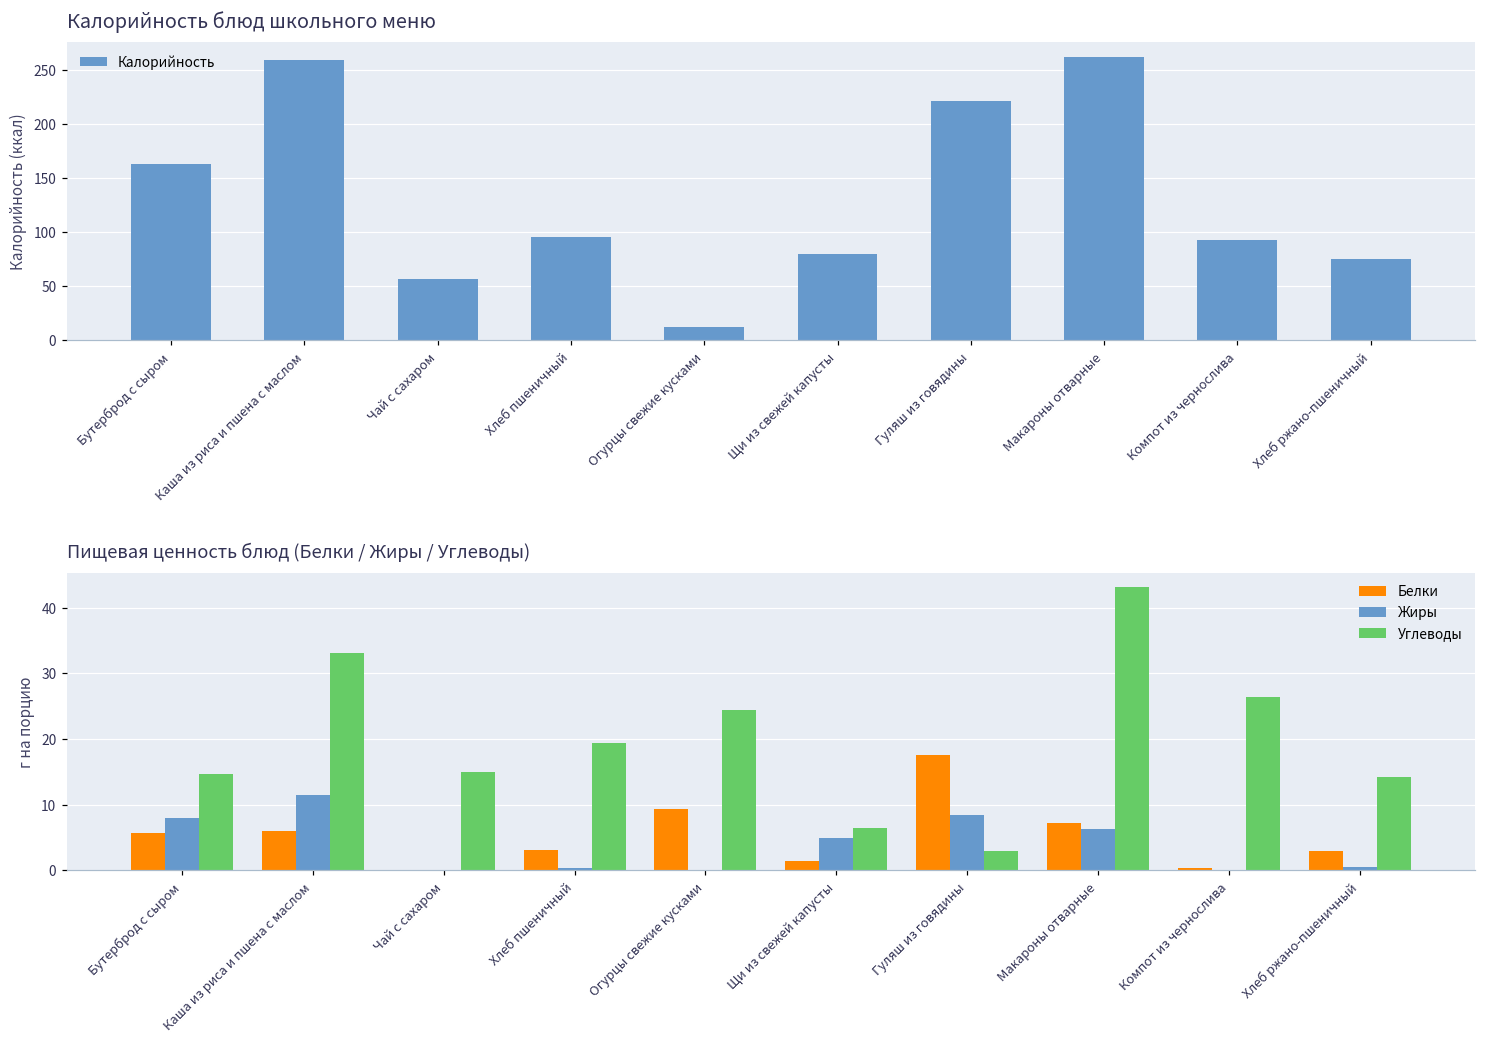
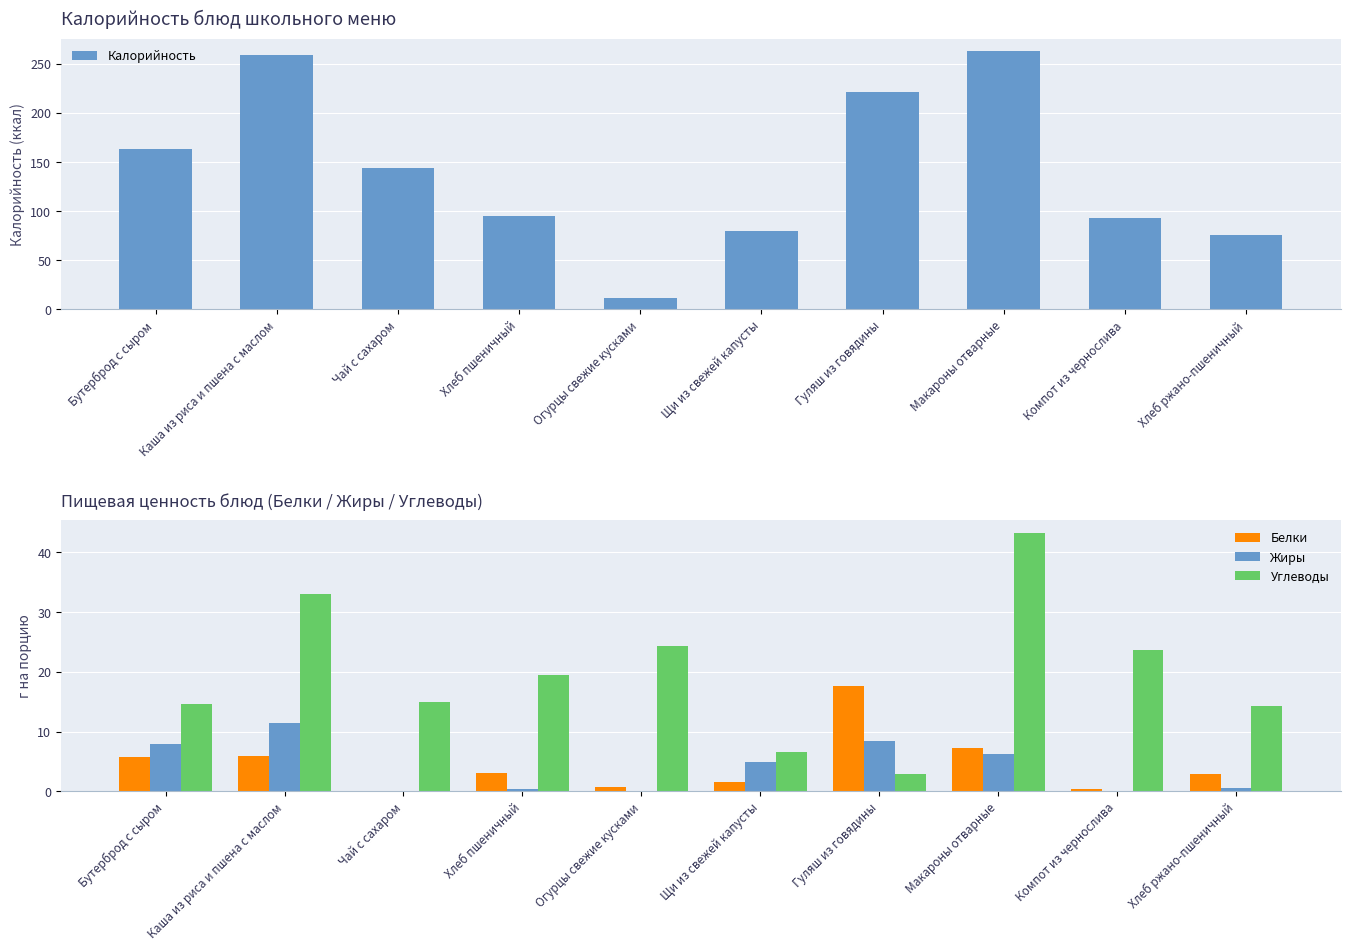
  {
    "Калорийность блюд школьного меню": {
      "Бутерброд с сыром": 160,
      "Каша из риса и пшена с маслом": 260,
-     "Чай с сахаром": 60,
+     "Чай с сахаром": 140,
      "Хлеб пшеничный": 100,
      "Огурцы свежие кусками": 10,
      "Щи из свежей капусты": 80,
      "Гуляш из говядины": 220,
      "Макароны отварные": 260,
      "Компот из чернослива": 90,
      "Хлеб ржано-пшеничный": 80
    },
    "Пищевая ценность блюд (Белки / Жиры / Углеводы)": {
      "Белки": {
        "Бутерброд с сыром": 6,
        "Каша из риса и пшена с маслом": 6,
        "Хлеб пшеничный": 3,
-       "Огурцы свежие кусками": 9,
+       "Огурцы свежие кусками": 1,
        "Щи из свежей капусты": 2,
        "Гуляш из говядины": 18,
        "Макароны отварные": 7,
        "Хлеб ржано-пшеничный": 3
      },
      "Жиры": {
        "Бутерброд с сыром": 8,
        "Каша из риса и пшена с маслом": 11,
        "Щи из свежей капусты": 5,
        "Гуляш из говядины": 8,
        "Макароны отварные": 6,
        "Компот из чернослива": 0,
        "Хлеб ржано-пшеничный": 1
      },
      "Углеводы": {
        "Бутерброд с сыром": 15,
        "Каша из риса и пшена с маслом": 33,
        "Чай с сахаром": 15,
        "Хлеб пшеничный": 19,
        "Огурцы свежие кусками": 24,
        "Щи из свежей капусты": 6,
        "Гуляш из говядины": 3,
        "Макароны отварные": 43,
-       "Компот из чернослива": 26,
+       "Компот из чернослива": 24,
        "Хлеб ржано-пшеничный": 14
      }
    }
  }
